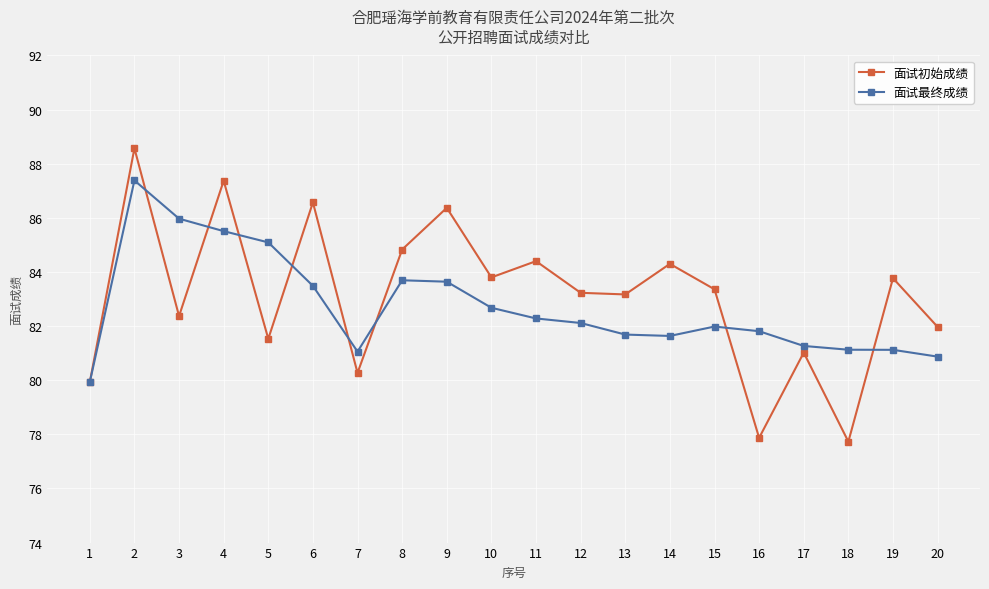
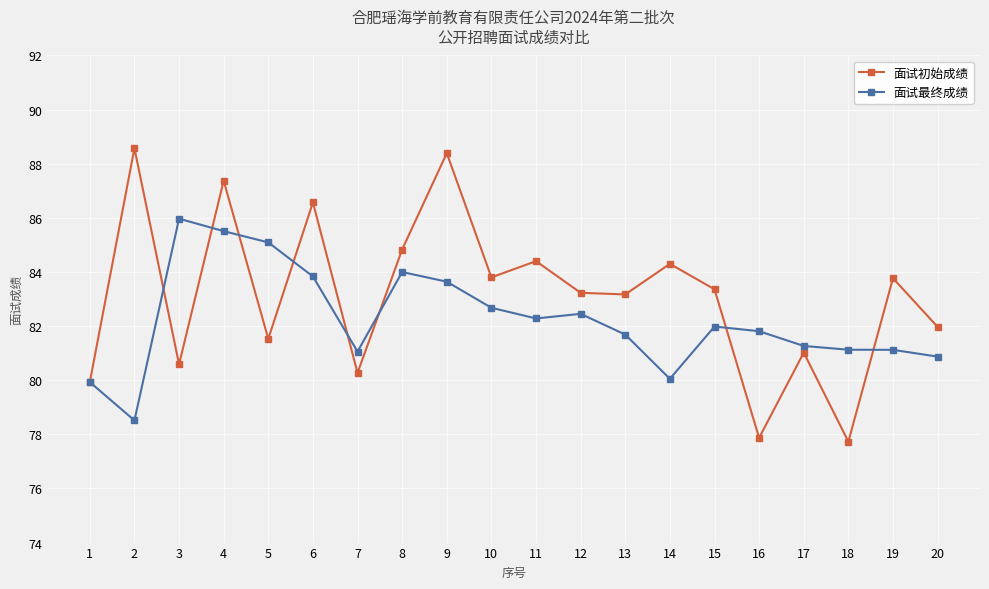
  {
    "面试初始成绩": {
      "2": 88.6,
-     "3": 82.4,
+     "3": 80.6,
      "4": 87.4,
      "5": 81.5,
      "6": 86.6,
      "7": 80.3,
      "8": 84.8,
-     "9": 86.4,
+     "9": 88.4,
      "10": 83.8,
      "11": 84.4,
      "12": 83.2,
      "13": 83.2,
      "14": 84.3,
      "15": 83.4,
      "16": 77.9,
      "17": 81.0,
      "18": 77.7,
      "19": 83.8,
      "20": 82.0
    },
    "面试最终成绩": {
-     "2": 87.4,
+     "2": 78.5,
      "3": 86.0,
      "4": 85.5,
      "5": 85.1,
-     "6": 83.5,
+     "6": 83.8,
      "7": 81.1,
-     "8": 83.7,
+     "8": 84.0,
      "9": 83.6,
      "10": 82.7,
      "11": 82.3,
-     "12": 82.1,
+     "12": 82.5,
      "13": 81.7,
-     "14": 81.6,
+     "14": 80.1,
      "15": 82.0,
      "16": 81.8,
      "17": 81.3,
      "18": 81.1,
      "19": 81.1,
      "20": 80.9
    }
  }
